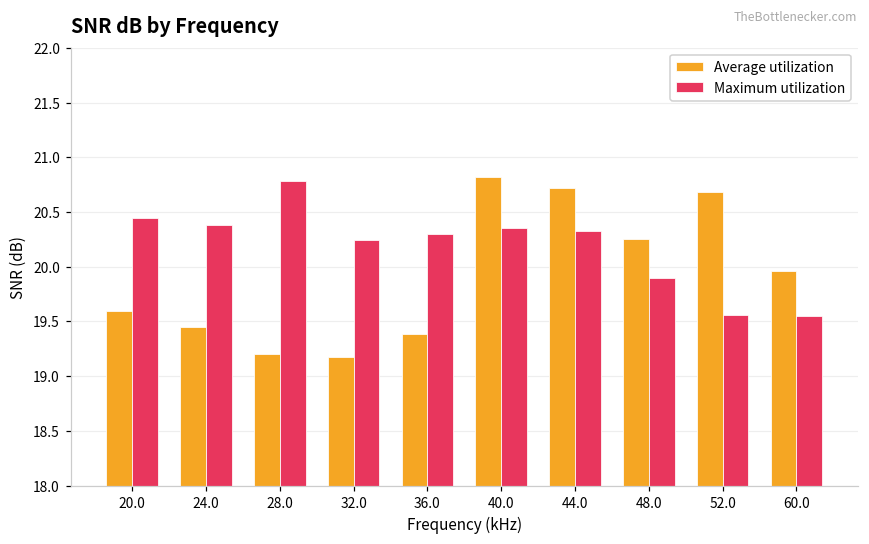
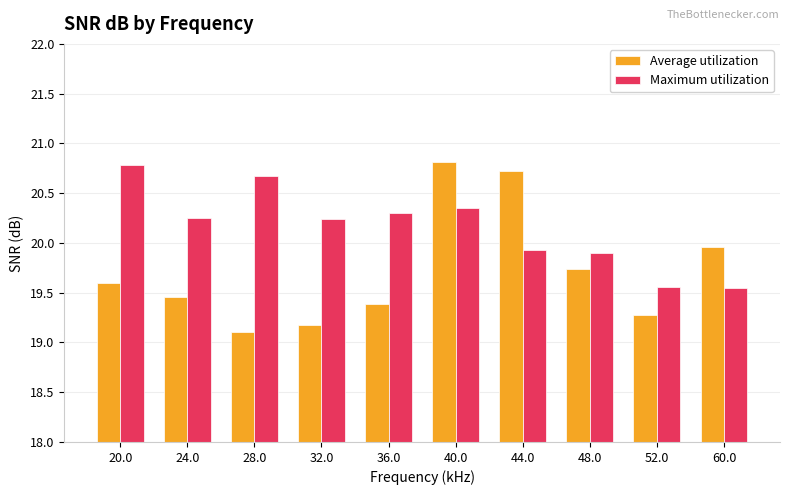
  {
    "Average utilization": {
      "20.0": 19.6,
      "24.0": 19.5,
-     "28.0": 19.2,
+     "28.0": 19.1,
      "32.0": 19.2,
      "36.0": 19.4,
      "40.0": 20.8,
      "44.0": 20.7,
-     "48.0": 20.2,
-     "52.0": 20.7,
+     "48.0": 19.7,
+     "52.0": 19.3,
      "60.0": 20.0
    },
    "Maximum utilization": {
-     "20.0": 20.4,
-     "24.0": 20.4,
-     "28.0": 20.8,
+     "20.0": 20.8,
+     "24.0": 20.2,
+     "28.0": 20.7,
      "32.0": 20.2,
      "36.0": 20.3,
      "40.0": 20.4,
-     "44.0": 20.3,
+     "44.0": 19.9,
      "48.0": 19.9,
      "52.0": 19.6,
      "60.0": 19.5
    }
  }
